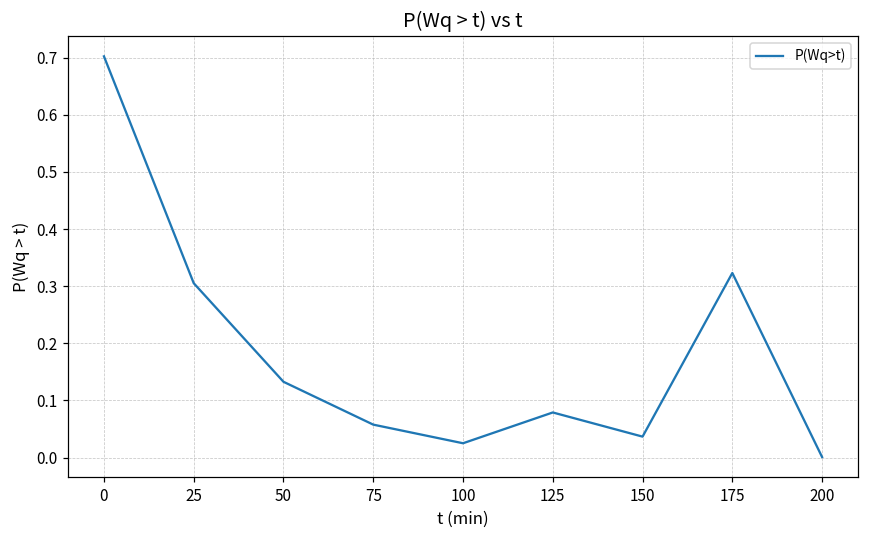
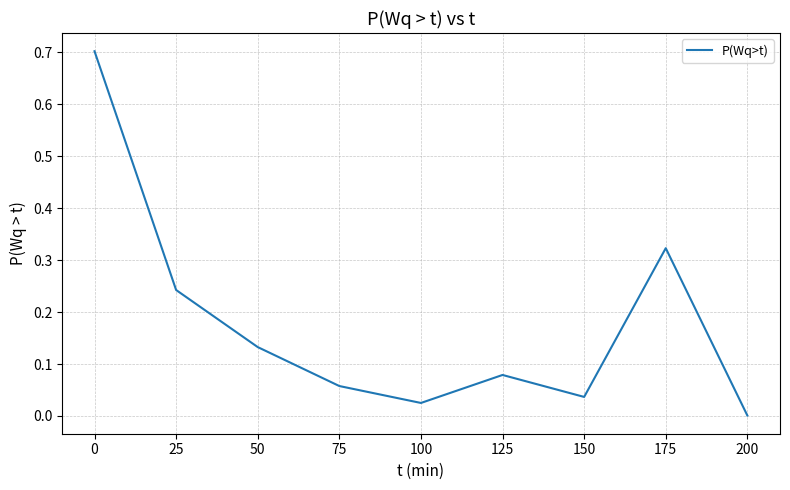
  {
    "0": 0.70,
-   "25": 0.31,
+   "25": 0.24,
    "50": 0.13,
    "75": 0.06,
    "100": 0.03,
    "125": 0.08,
    "150": 0.04,
    "175": 0.32,
    "200": 0.00
  }
